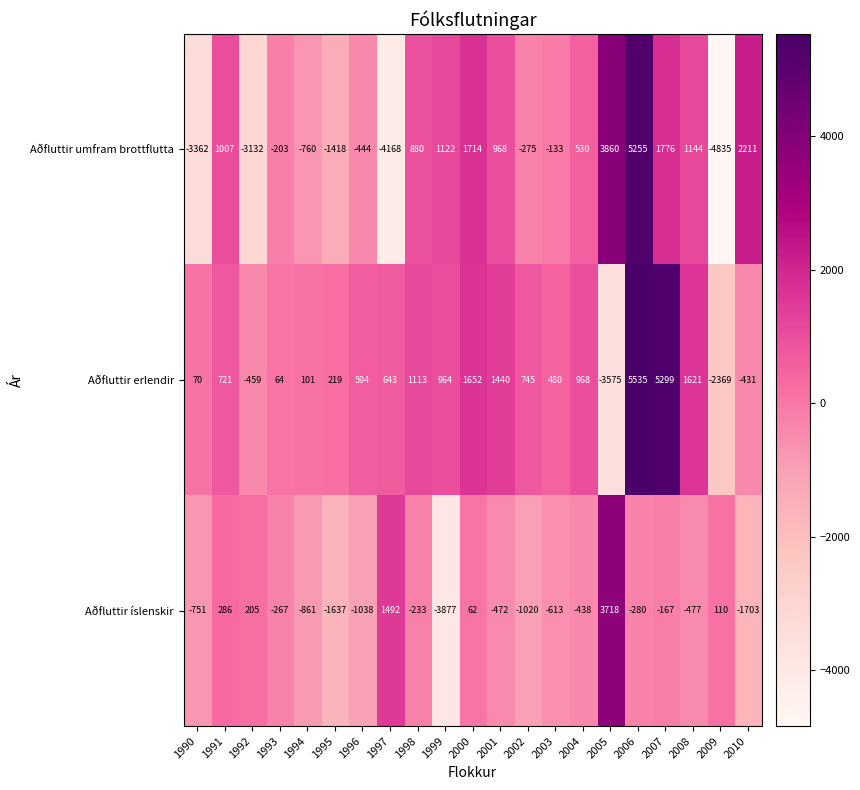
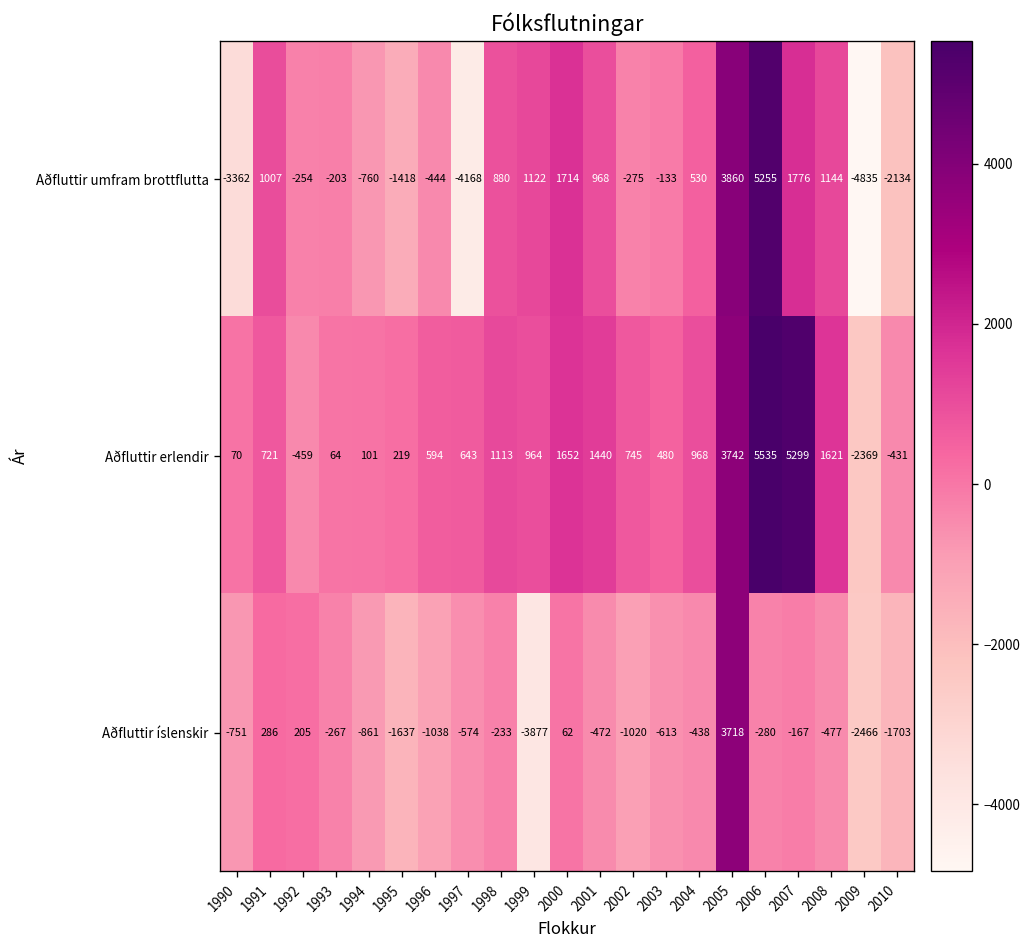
  {
    "Aðfluttir umfram brottflutta": {
      "1990": -3362,
      "1991": 1007,
-     "1992": -3132,
+     "1992": -254,
      "1993": -203,
      "1994": -760,
      "1995": -1418,
      "1996": -444,
      "1997": -4168,
      "1998": 880,
      "1999": 1122,
      "2000": 1714,
      "2001": 968,
      "2002": -275,
      "2003": -133,
      "2004": 530,
      "2005": 3860,
      "2006": 5255,
      "2007": 1776,
      "2008": 1144,
      "2009": -4835,
-     "2010": 2211
+     "2010": -2134
    },
    "Aðfluttir erlendir": {
      "1990": 70,
      "1991": 721,
      "1992": -459,
      "1993": 64,
      "1994": 101,
      "1995": 219,
      "1996": 594,
      "1997": 643,
      "1998": 1113,
      "1999": 964,
      "2000": 1652,
      "2001": 1440,
      "2002": 745,
      "2003": 480,
      "2004": 968,
-     "2005": -3575,
+     "2005": 3742,
      "2006": 5535,
      "2007": 5299,
      "2008": 1621,
      "2009": -2369,
      "2010": -431
    },
    "Aðfluttir íslenskir": {
      "1990": -751,
      "1991": 286,
      "1992": 205,
      "1993": -267,
      "1994": -861,
      "1995": -1637,
      "1996": -1038,
-     "1997": 1492,
+     "1997": -574,
      "1998": -233,
      "1999": -3877,
      "2000": 62,
      "2001": -472,
      "2002": -1020,
      "2003": -613,
      "2004": -438,
      "2005": 3718,
      "2006": -280,
      "2007": -167,
      "2008": -477,
-     "2009": 110,
+     "2009": -2466,
      "2010": -1703
    }
  }
